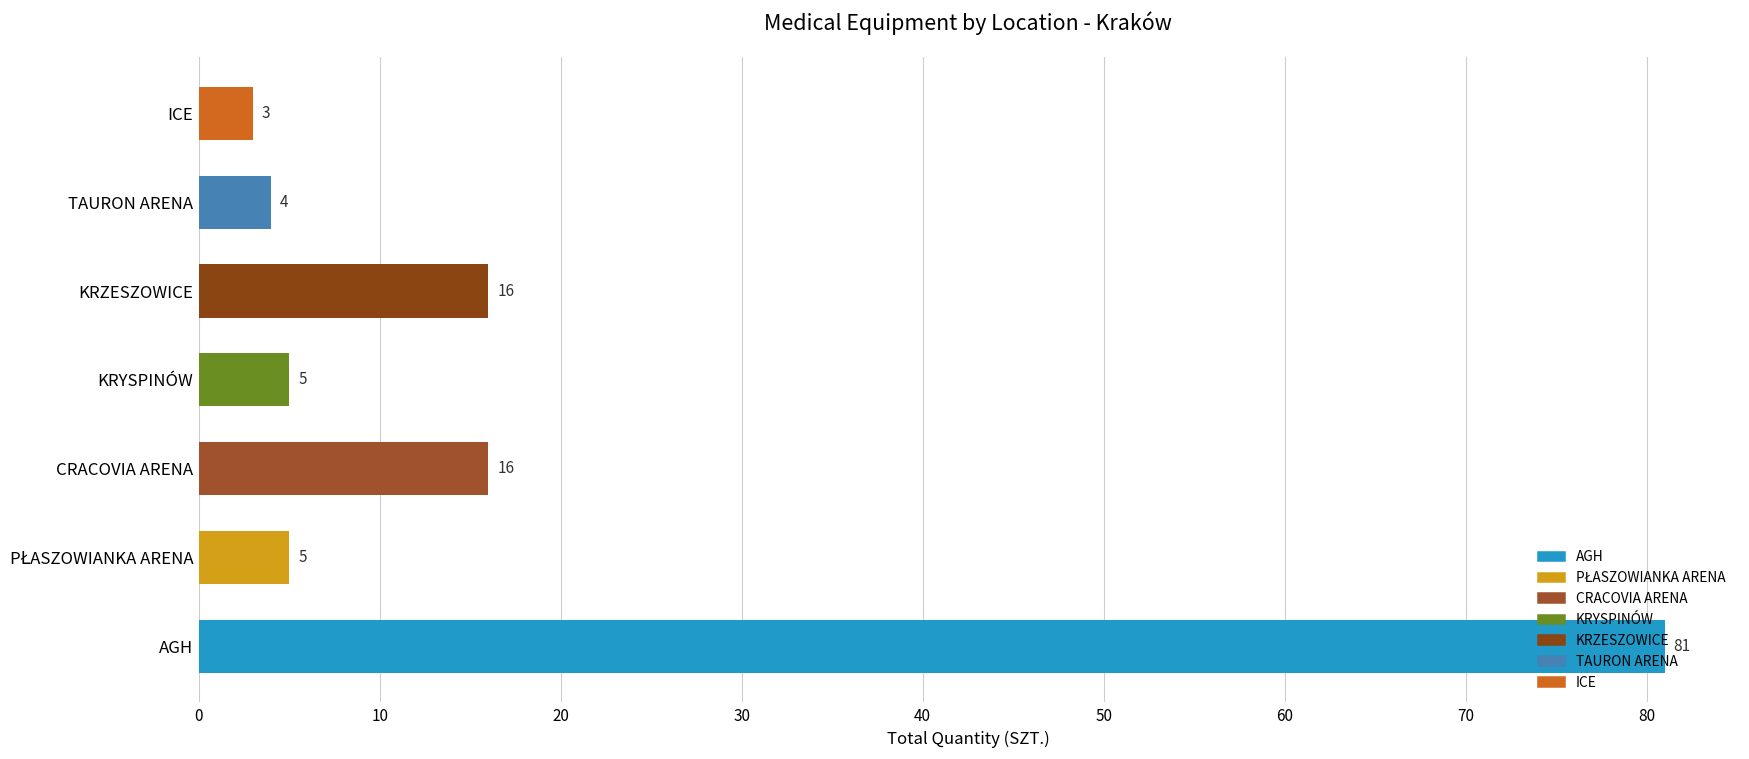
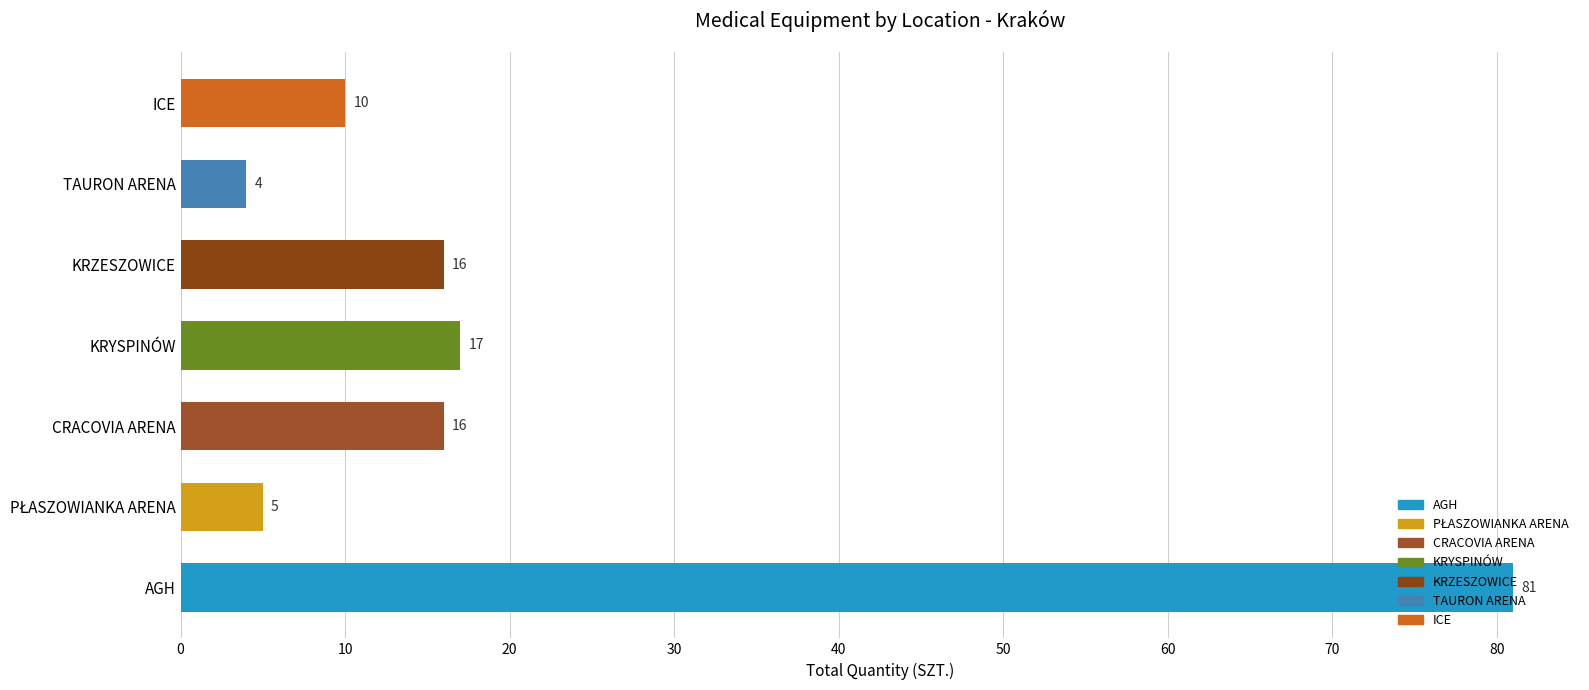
  {
-   "ICE": 3,
+   "ICE": 10,
    "TAURON ARENA": 4,
    "KRZESZOWICE": 16,
-   "KRYSPINÓW": 5,
+   "KRYSPINÓW": 17,
    "CRACOVIA ARENA": 16,
    "PŁASZOWIANKA ARENA": 5,
    "AGH": 81
  }
